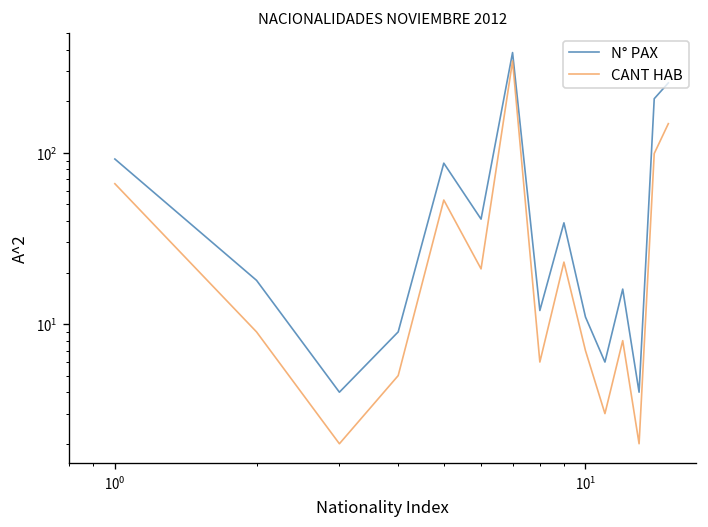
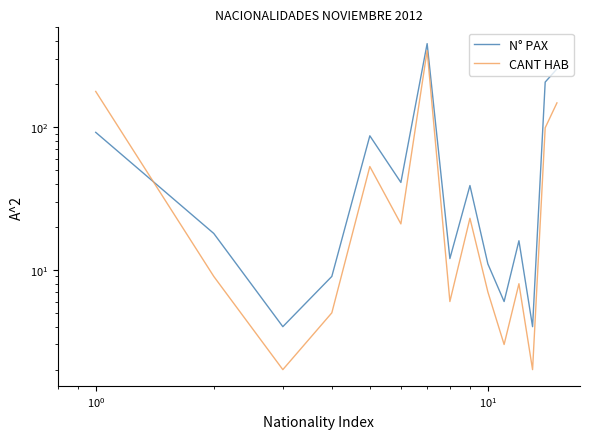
  {
    "N° PAX": {
      "10^0": 90,
      "10^1": 11
    },
    "CANT HAB": {
-     "10^0": 70,
+     "10^0": 180,
      "10^1": 7
    }
  }
